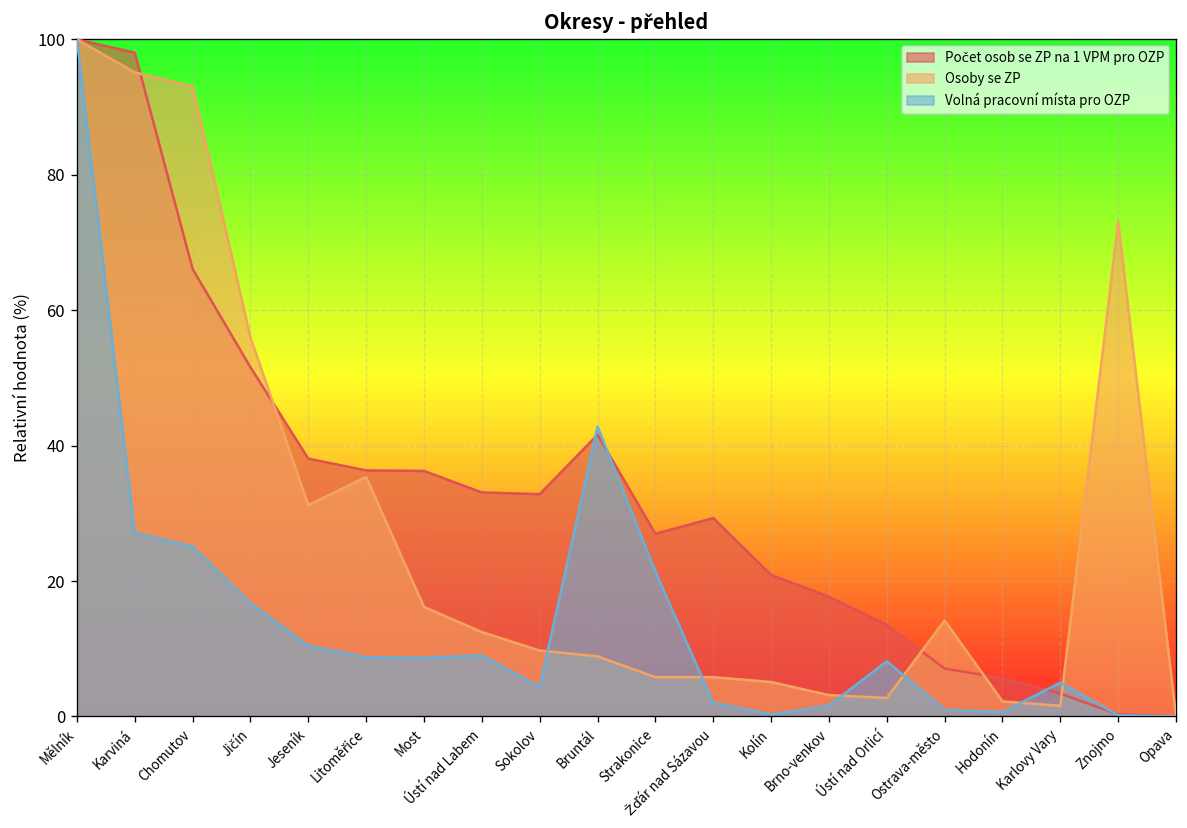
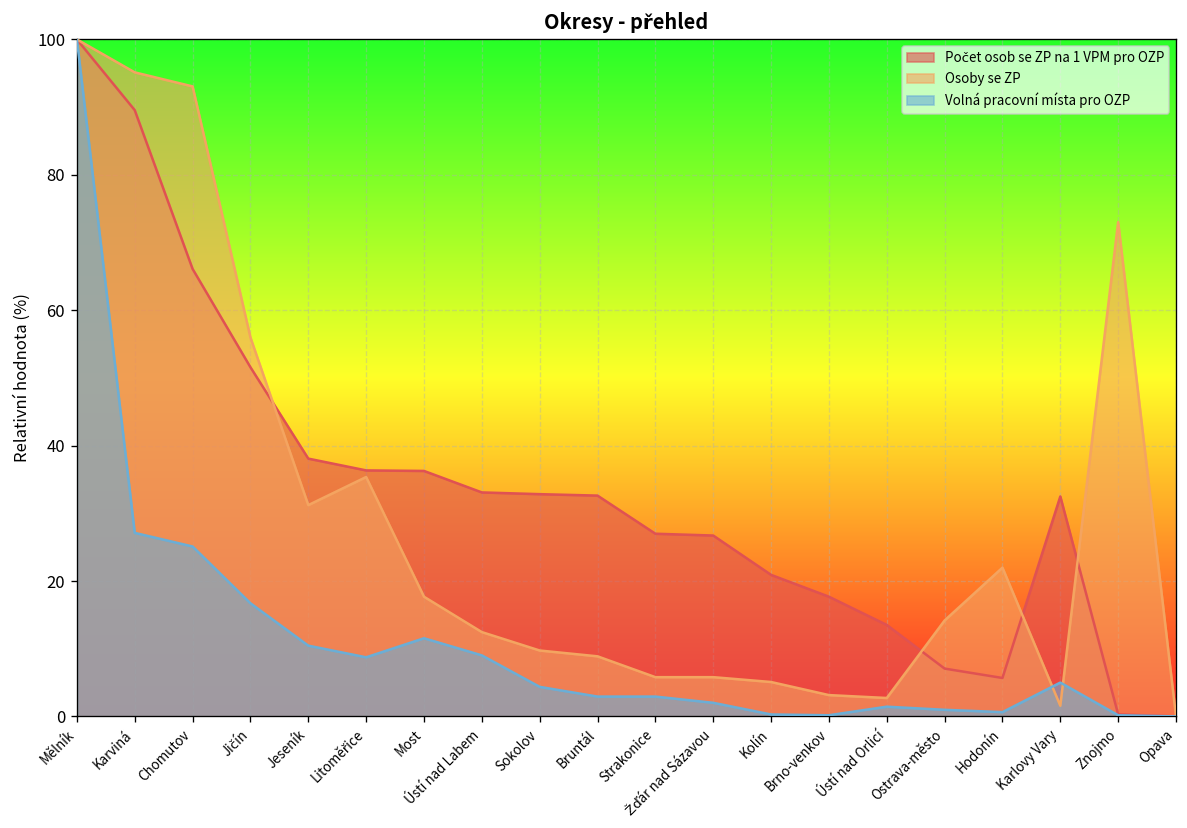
  {
    "Počet osob se ZP na 1 VPM pro OZP": {
-     "Karviná": 98,
+     "Karviná": 90,
      "Chomutov": 66,
      "Jičín": 52,
      "Jeseník": 38,
      "Litoměřice": 36,
      "Most": 36,
      "Ústí nad Labem": 33,
      "Sokolov": 33,
-     "Bruntál": 42,
+     "Bruntál": 33,
      "Strakonice": 27,
-     "Žďár nad Sázavou": 29,
+     "Žďár nad Sázavou": 27,
      "Kolín": 21,
      "Brno-venkov": 18,
      "Ústí nad Orlicí": 14,
      "Ostrava-město": 7,
      "Hodonín": 6,
-     "Karlovy Vary": 3
+     "Karlovy Vary": 32
    },
    "Osoby se ZP": {
      "Karviná": 95,
      "Chomutov": 93,
      "Jičín": 56,
      "Jeseník": 31,
      "Litoměřice": 35,
-     "Most": 16,
+     "Most": 18,
      "Ústí nad Labem": 12,
      "Sokolov": 10,
      "Bruntál": 9,
      "Strakonice": 6,
      "Žďár nad Sázavou": 6,
      "Kolín": 5,
      "Brno-venkov": 3,
      "Ústí nad Orlicí": 3,
      "Ostrava-město": 14,
-     "Hodonín": 2,
+     "Hodonín": 22,
      "Karlovy Vary": 2,
      "Znojmo": 73
    },
    "Volná pracovní místa pro OZP": {
      "Karviná": 27,
      "Chomutov": 25,
      "Jičín": 17,
      "Jeseník": 10,
      "Litoměřice": 9,
-     "Most": 9,
+     "Most": 12,
      "Ústí nad Labem": 9,
      "Sokolov": 4,
-     "Bruntál": 43,
-     "Strakonice": 21,
+     "Bruntál": 3,
+     "Strakonice": 3,
      "Žďár nad Sázavou": 2,
      "Kolín": 0,
-     "Brno-venkov": 2,
-     "Ústí nad Orlicí": 8,
+     "Brno-venkov": 0,
+     "Ústí nad Orlicí": 1,
      "Ostrava-město": 1,
      "Hodonín": 1,
      "Karlovy Vary": 5
    }
  }
